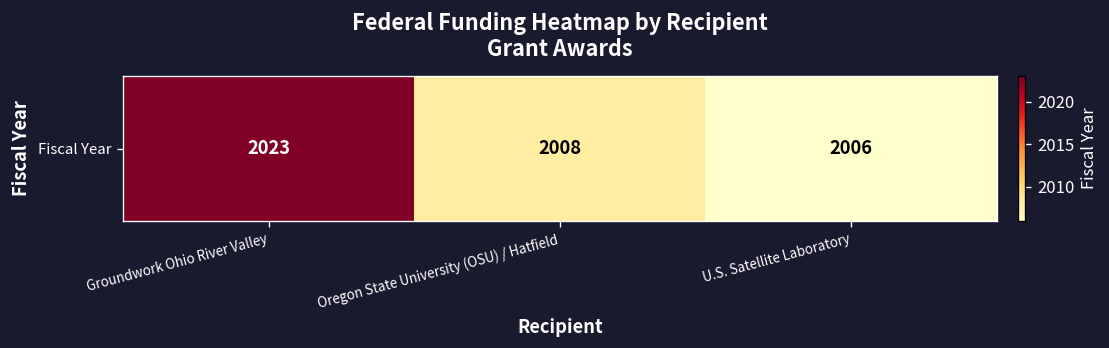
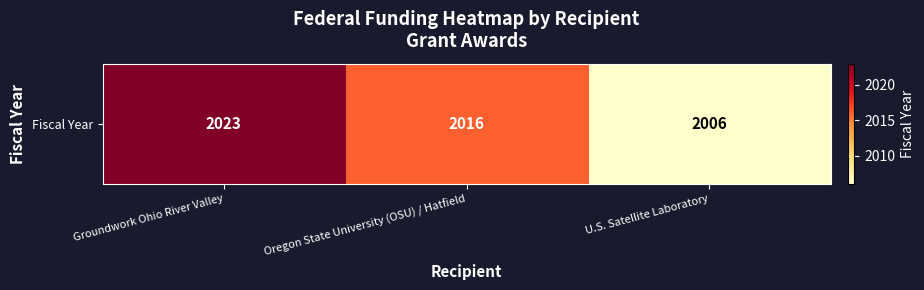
  {
    "Fiscal Year": {
      "Groundwork Ohio River Valley": 2023,
-     "Oregon State University (OSU) / Hatfield": 2008,
+     "Oregon State University (OSU) / Hatfield": 2016,
      "U.S. Satellite Laboratory": 2006
    }
  }
